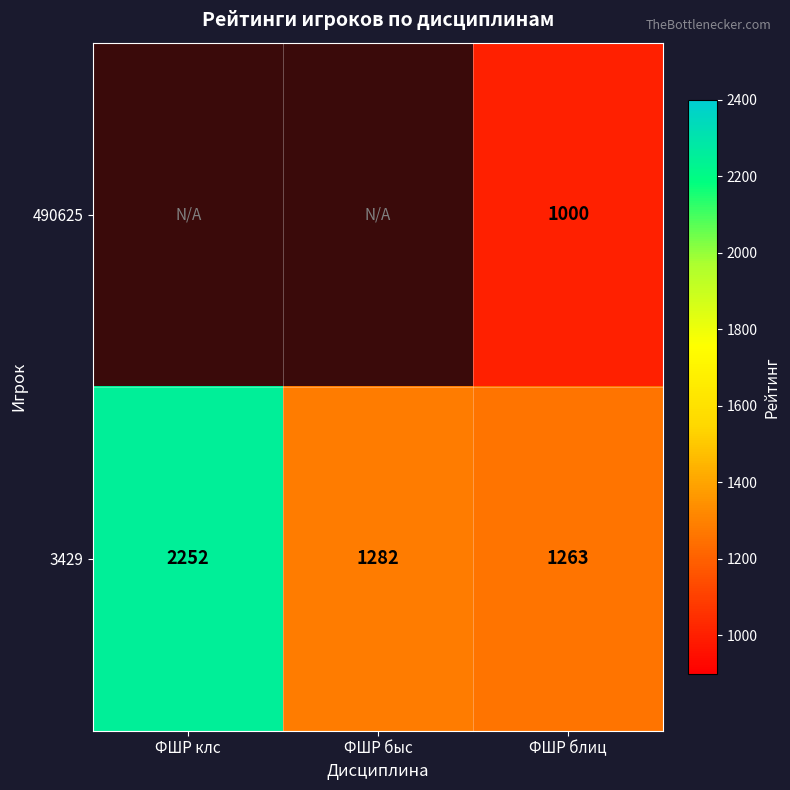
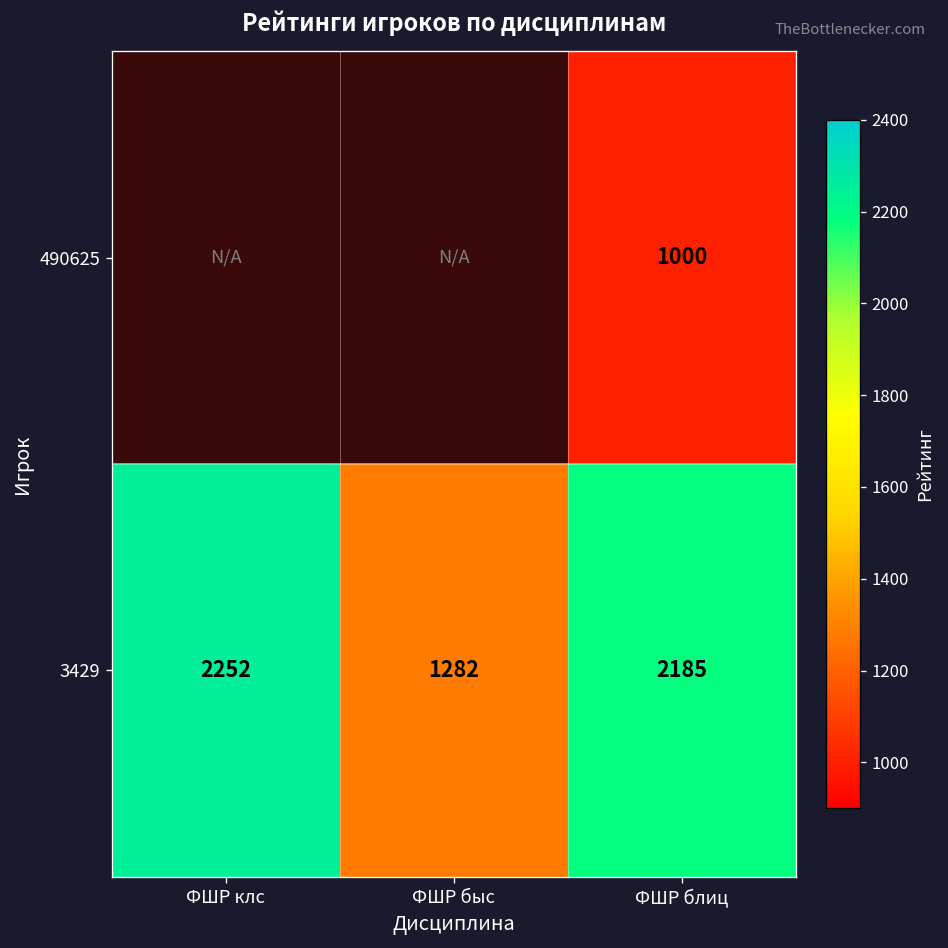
  {
    "490625": {
      "ФШР блиц": 1000
    },
    "3429": {
      "ФШР клс": 2252,
      "ФШР быс": 1282,
-     "ФШР блиц": 1263
+     "ФШР блиц": 2185
    }
  }
